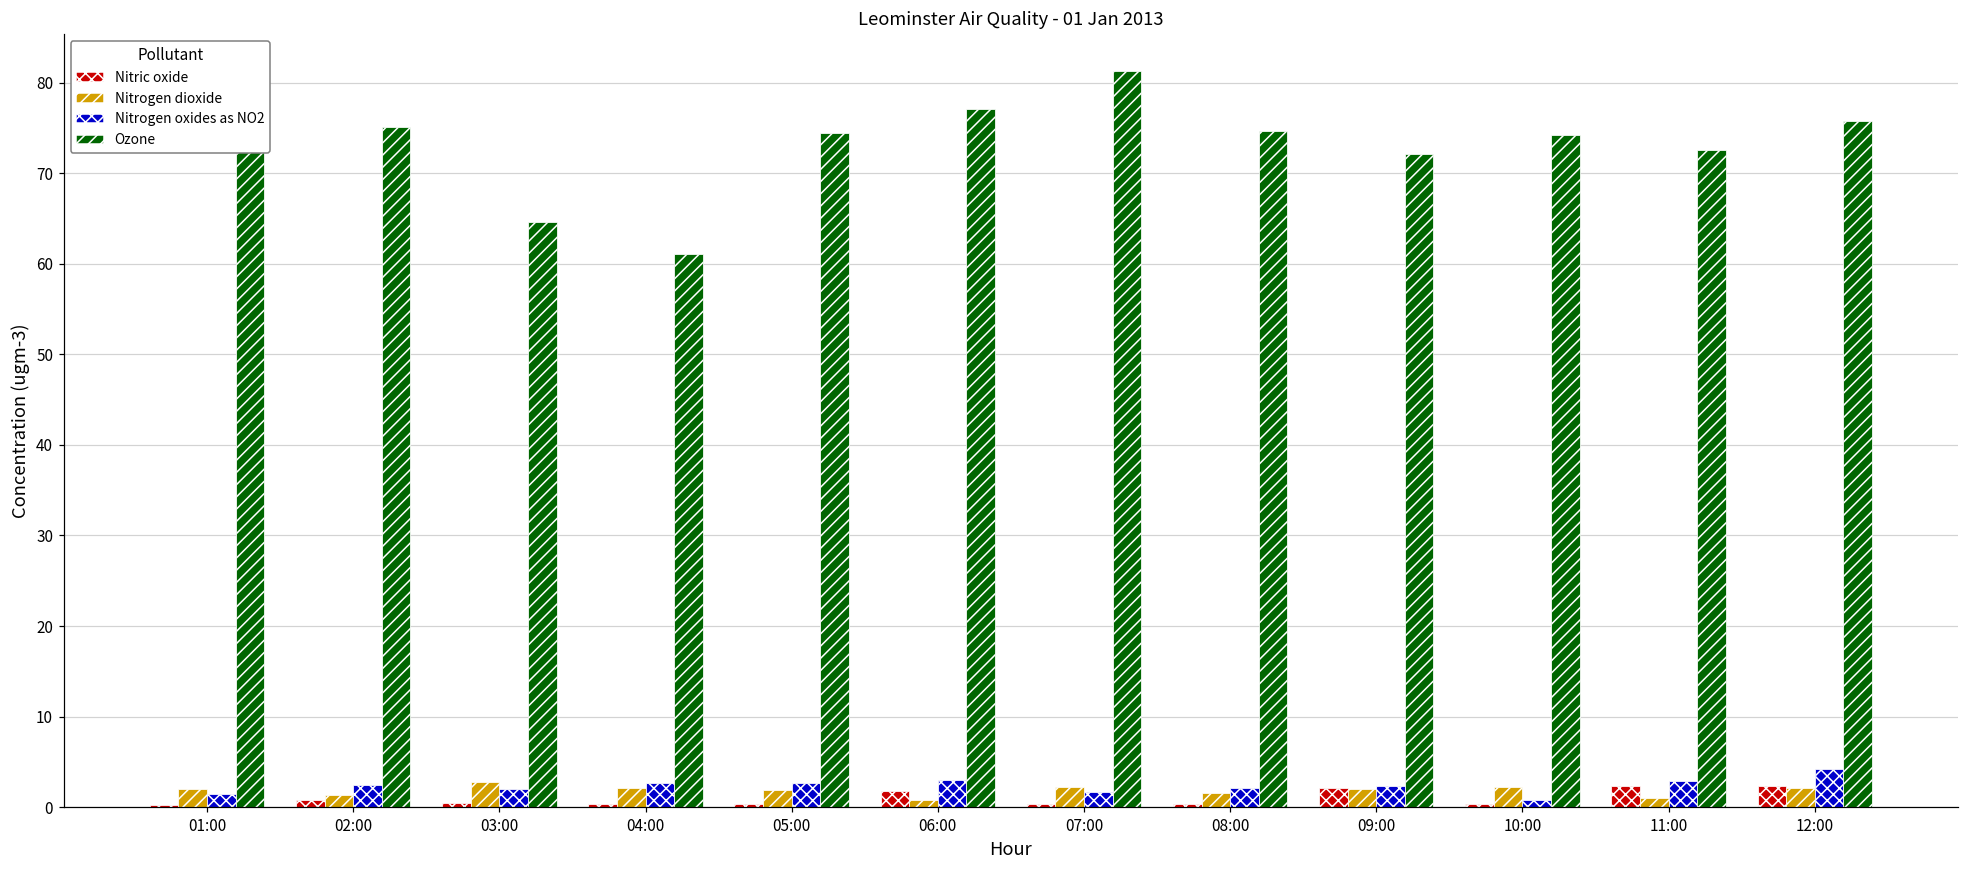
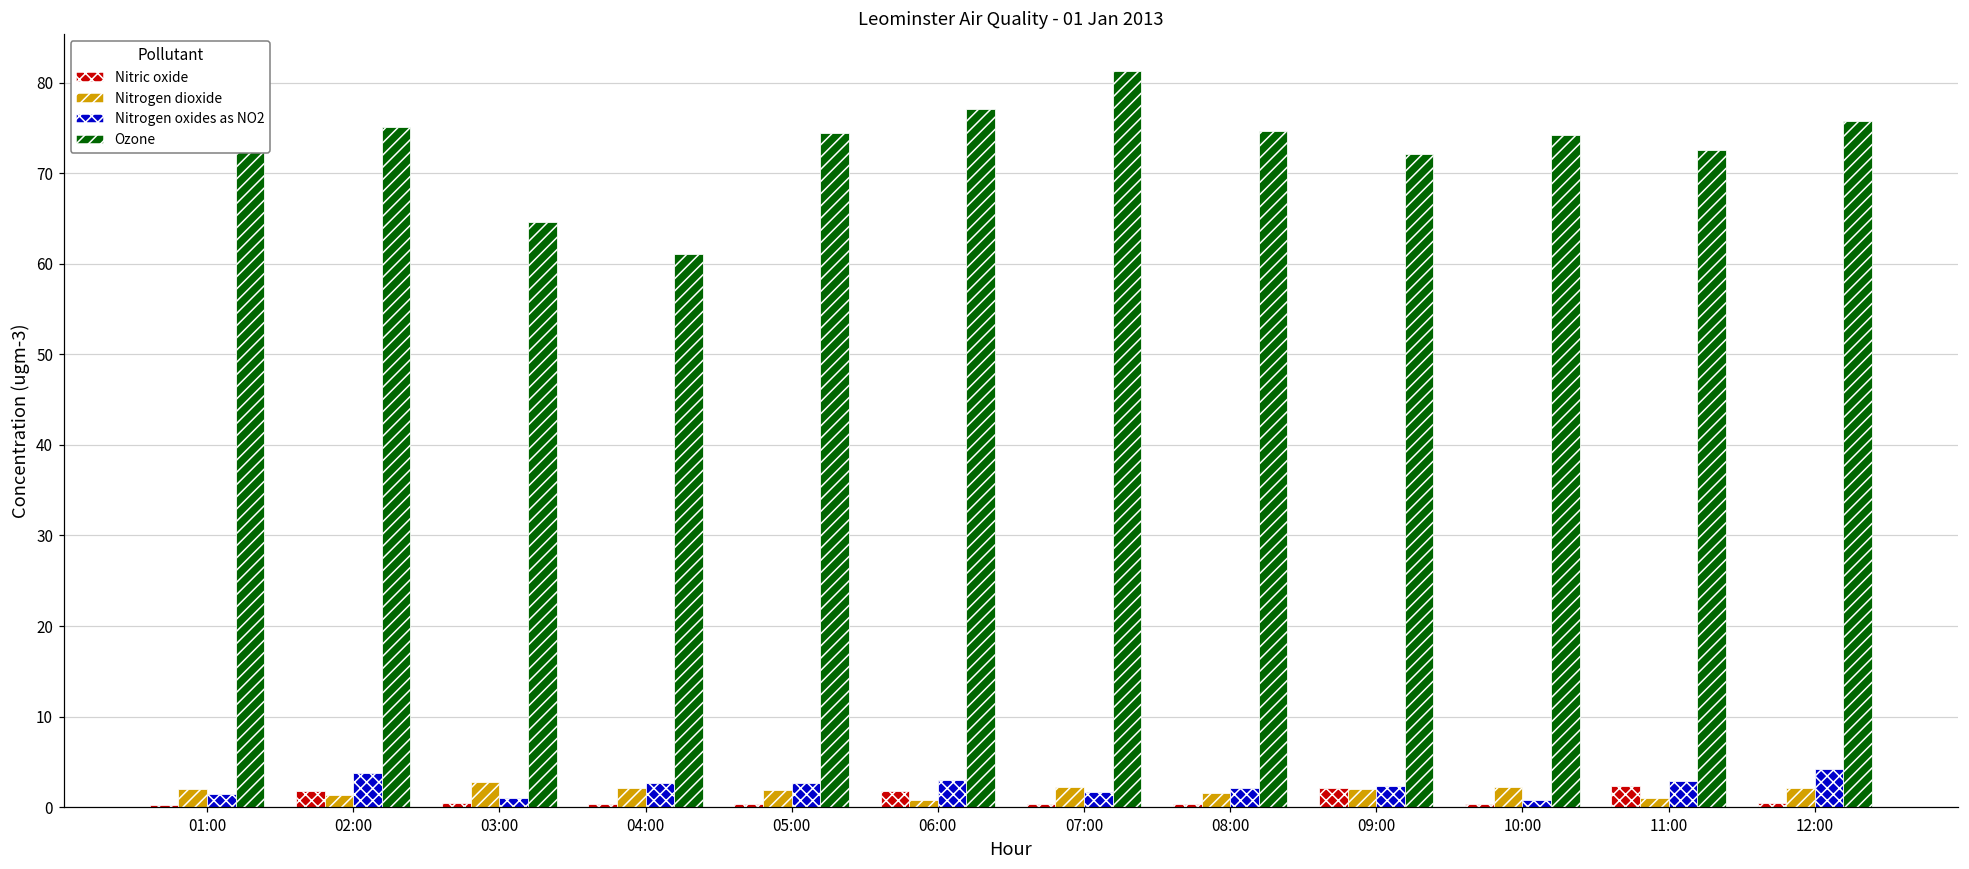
  {
    "Nitric oxide": {
-     "02:00": 1,
+     "02:00": 2,
      "03:00": 0,
      "04:00": 0,
      "05:00": 0,
      "06:00": 2,
      "08:00": 0,
      "09:00": 2,
      "10:00": 0,
      "11:00": 2,
-     "12:00": 2
+     "12:00": 0
    },
    "Nitrogen dioxide": {
      "01:00": 2,
      "02:00": 1,
      "03:00": 3,
      "04:00": 2,
      "05:00": 2,
      "06:00": 1,
      "07:00": 2,
      "08:00": 2,
      "09:00": 2,
      "10:00": 2,
      "11:00": 1,
      "12:00": 2
    },
    "Nitrogen oxides as NO2": {
      "01:00": 1,
-     "02:00": 2,
-     "03:00": 2,
+     "02:00": 4,
+     "03:00": 1,
      "04:00": 3,
      "05:00": 3,
      "06:00": 3,
      "07:00": 2,
      "08:00": 2,
      "09:00": 2,
      "10:00": 1,
      "11:00": 3,
      "12:00": 4
    },
    "Ozone": {
      "02:00": 75,
      "03:00": 65,
      "04:00": 61,
      "05:00": 74,
      "06:00": 77,
      "07:00": 81,
      "08:00": 75,
      "09:00": 72,
      "10:00": 74,
      "11:00": 73,
      "12:00": 76
    }
  }
